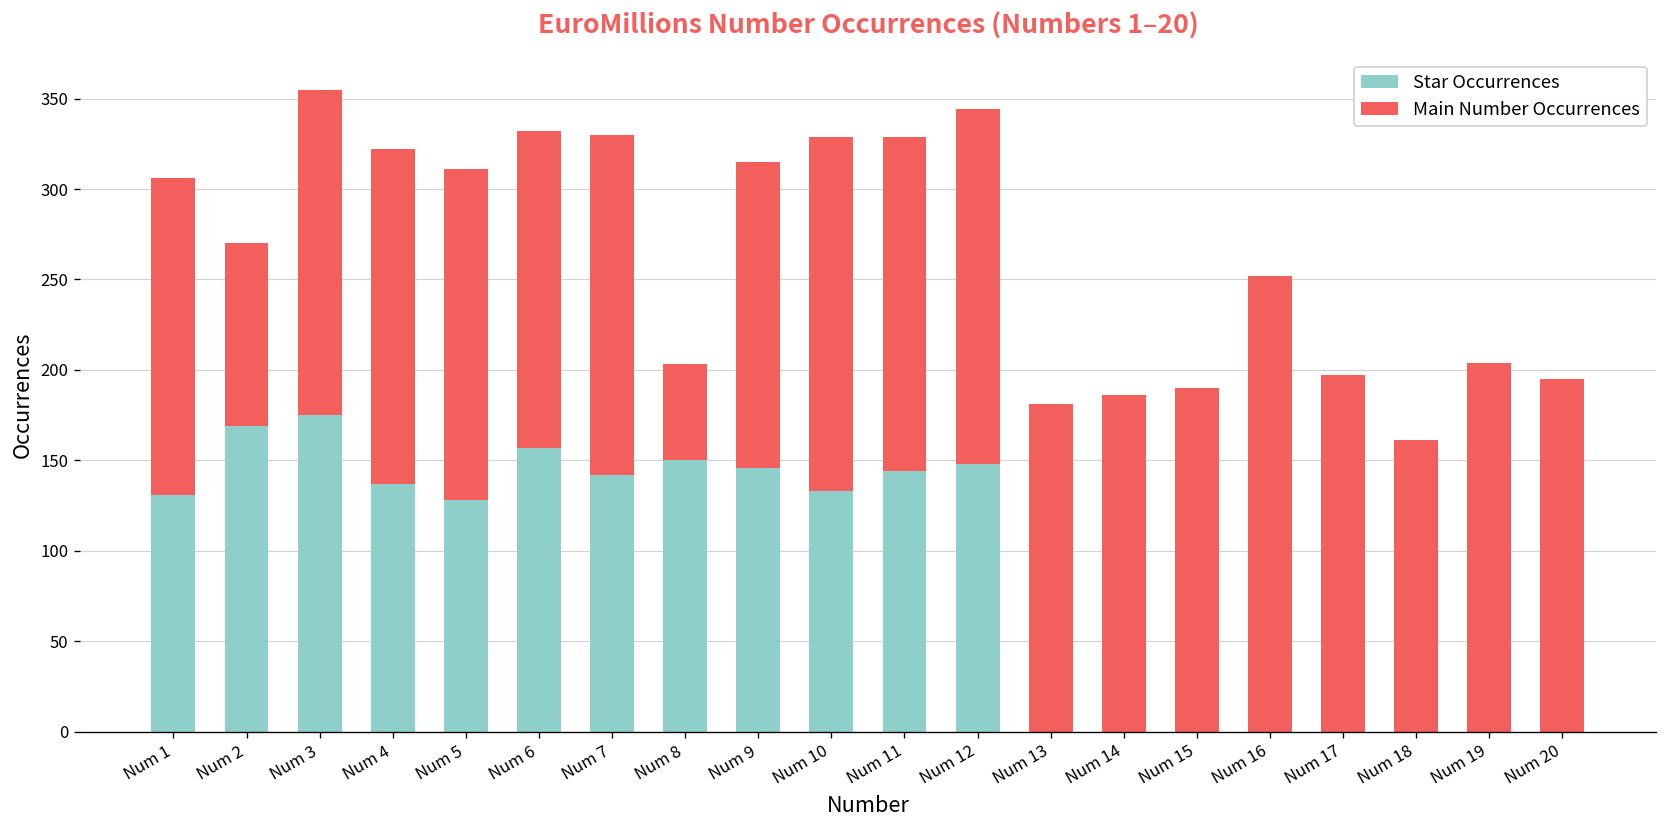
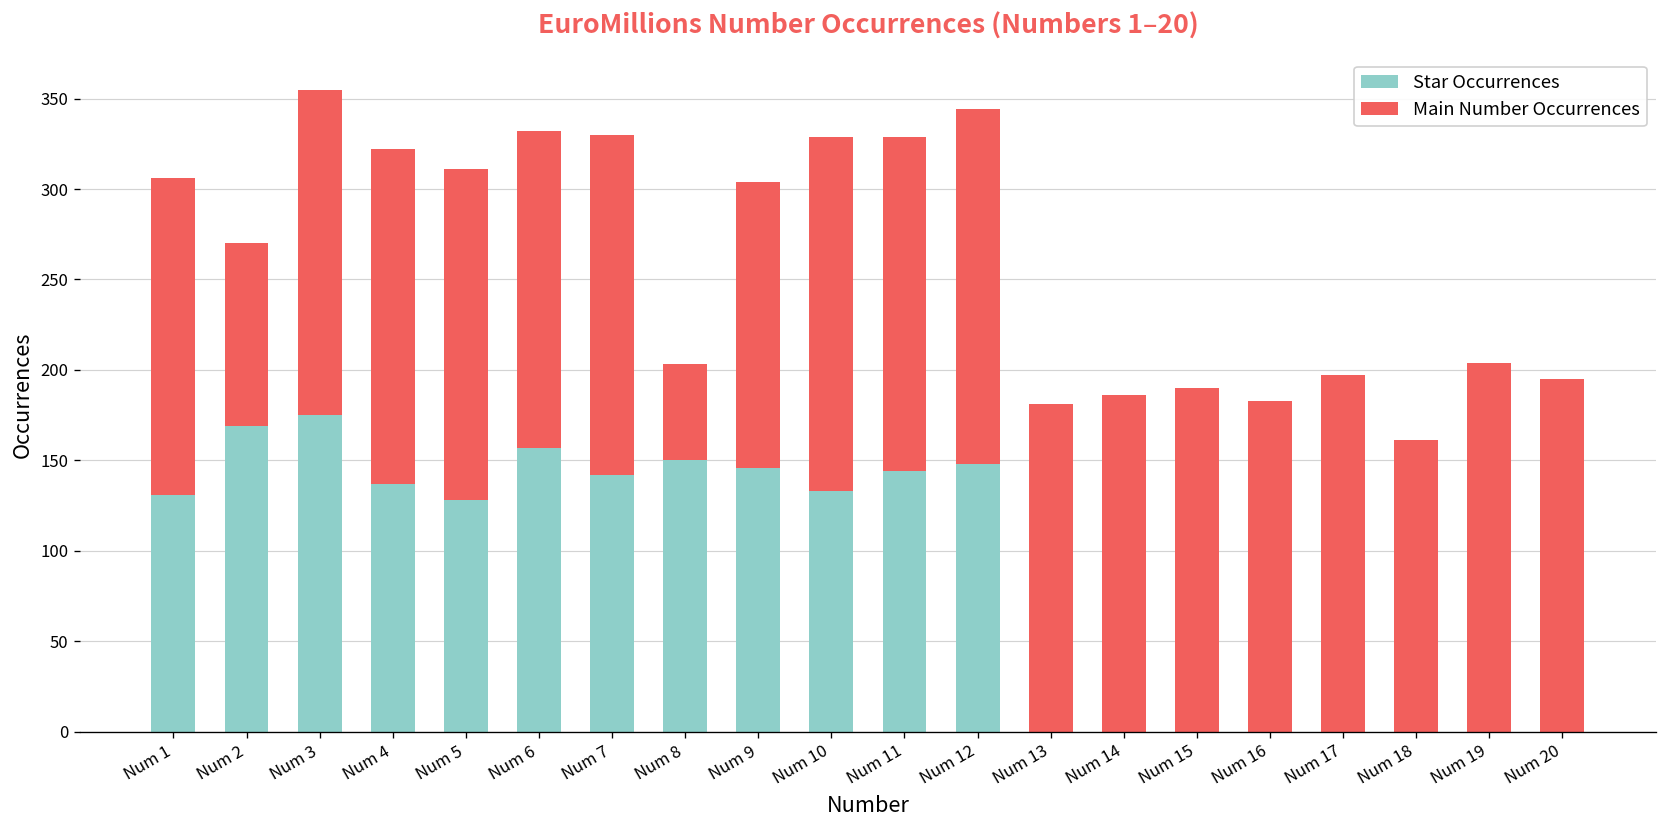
  {
    "Star Occurrences": {
      "Num 1": 131,
      "Num 2": 169,
      "Num 3": 175,
      "Num 4": 137,
      "Num 5": 128,
      "Num 6": 157,
      "Num 7": 142,
      "Num 8": 150,
      "Num 9": 146,
      "Num 10": 133,
      "Num 11": 144,
      "Num 12": 148,
      "Num 13": 0,
      "Num 14": 0,
      "Num 15": 0,
      "Num 16": 0,
      "Num 17": 0,
      "Num 18": 0,
      "Num 19": 0,
      "Num 20": 0
    },
    "Main Number Occurrences": {
      "Num 1": 175,
      "Num 2": 101,
      "Num 3": 180,
      "Num 4": 185,
      "Num 5": 183,
      "Num 6": 175,
      "Num 7": 188,
      "Num 8": 53,
-     "Num 9": 169,
+     "Num 9": 158,
      "Num 10": 196,
      "Num 11": 185,
      "Num 12": 196,
      "Num 13": 181,
      "Num 14": 186,
      "Num 15": 190,
-     "Num 16": 252,
+     "Num 16": 183,
      "Num 17": 197,
      "Num 18": 161,
      "Num 19": 204,
      "Num 20": 195
    }
  }
